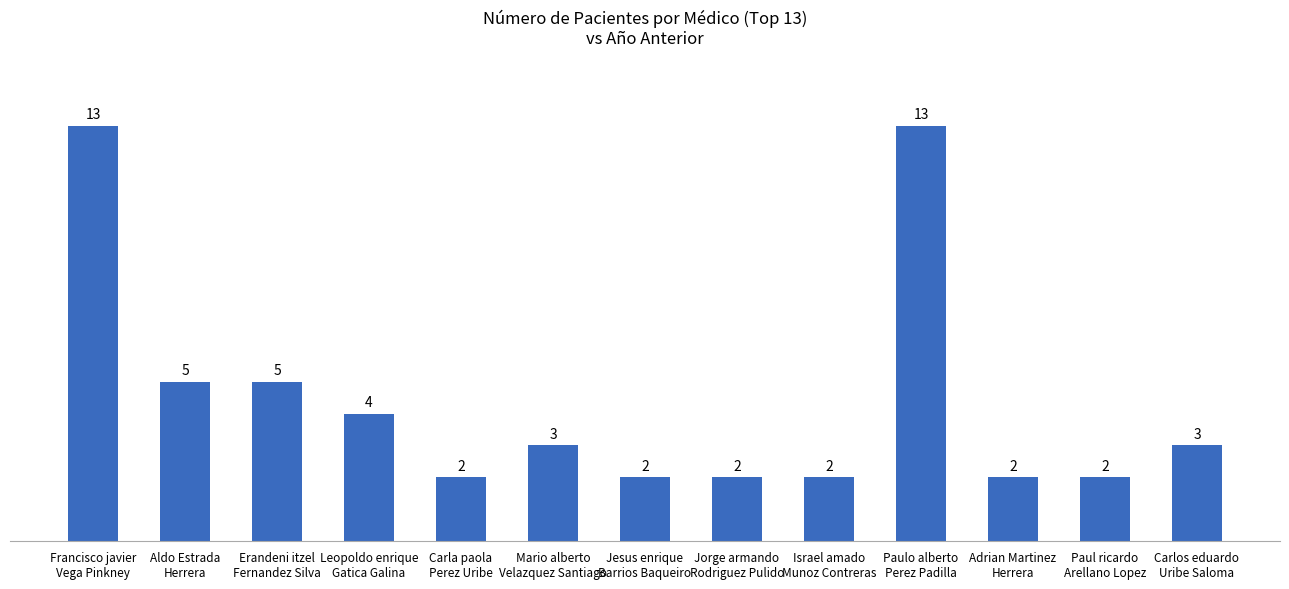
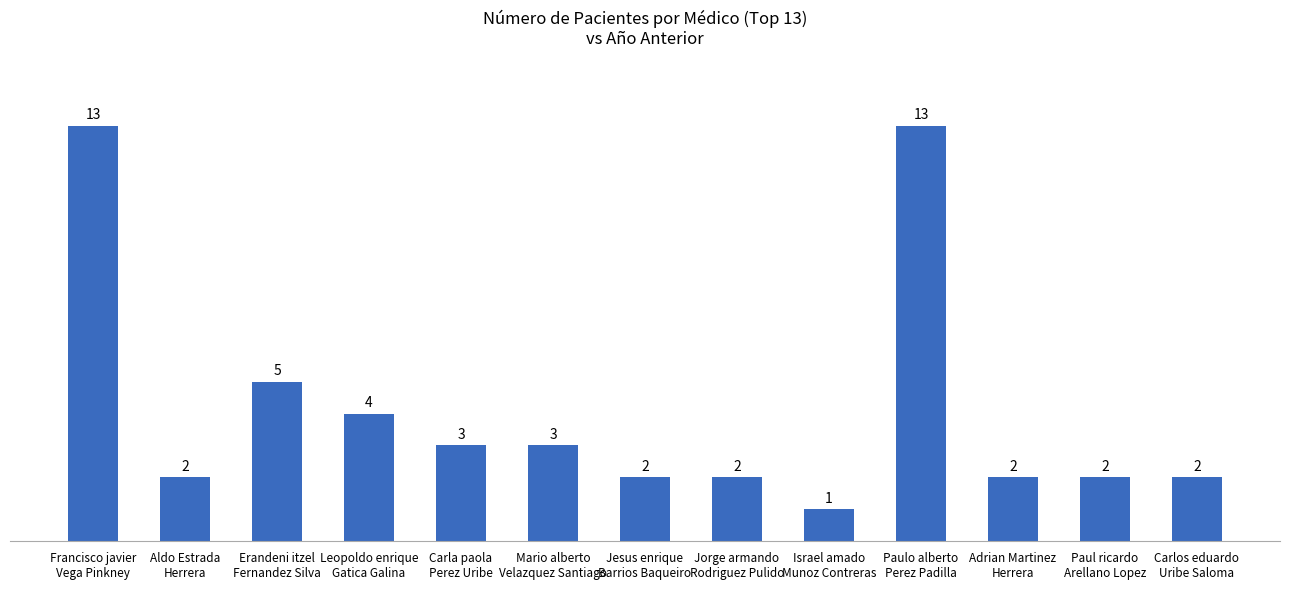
  {
    "Francisco javier Vega Pinkney": 13,
-   "Aldo Estrada Herrera": 5,
+   "Aldo Estrada Herrera": 2,
    "Erandeni itzel Fernandez Silva": 5,
    "Leopoldo enrique Gatica Galina": 4,
-   "Carla paola Perez Uribe": 2,
+   "Carla paola Perez Uribe": 3,
    "Mario alberto Velazquez Santiago": 3,
    "Jesus enrique Barrios Baqueiro": 2,
    "Jorge armando Rodriguez Pulido": 2,
-   "Israel amado Munoz Contreras": 2,
+   "Israel amado Munoz Contreras": 1,
    "Paulo alberto Perez Padilla": 13,
    "Adrian Martinez Herrera": 2,
    "Paul ricardo Arellano Lopez": 2,
-   "Carlos eduardo Uribe Saloma": 3
+   "Carlos eduardo Uribe Saloma": 2
  }
